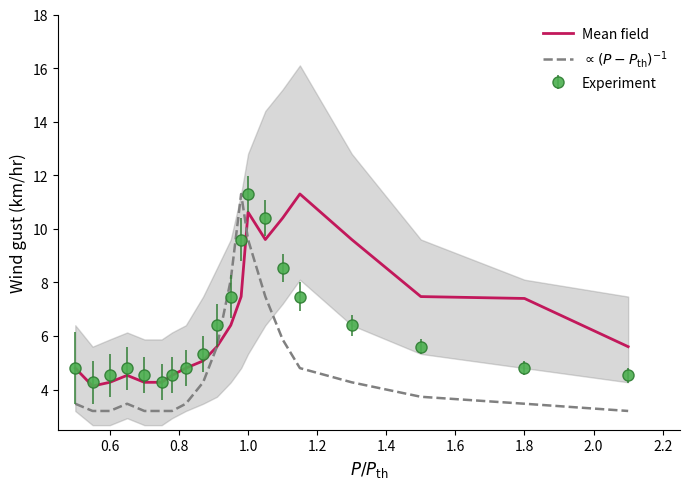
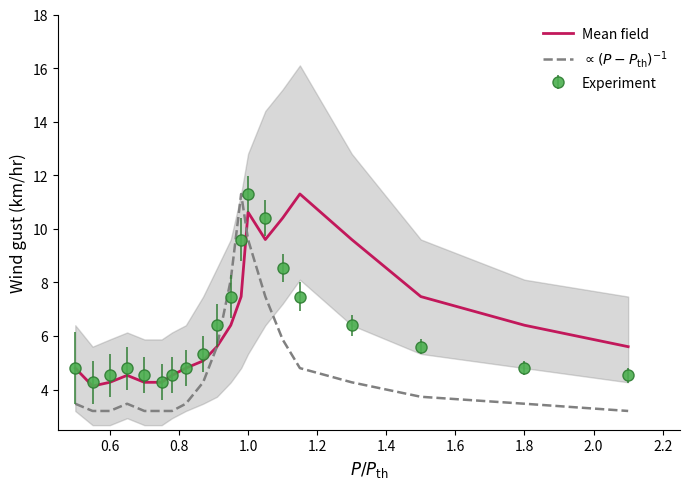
  {
    "Mean field": {
      "0.6": 4.3,
      "1.0": 10.6,
-     "1.8": 7.4
+     "1.8": 6.4
    }
  }
